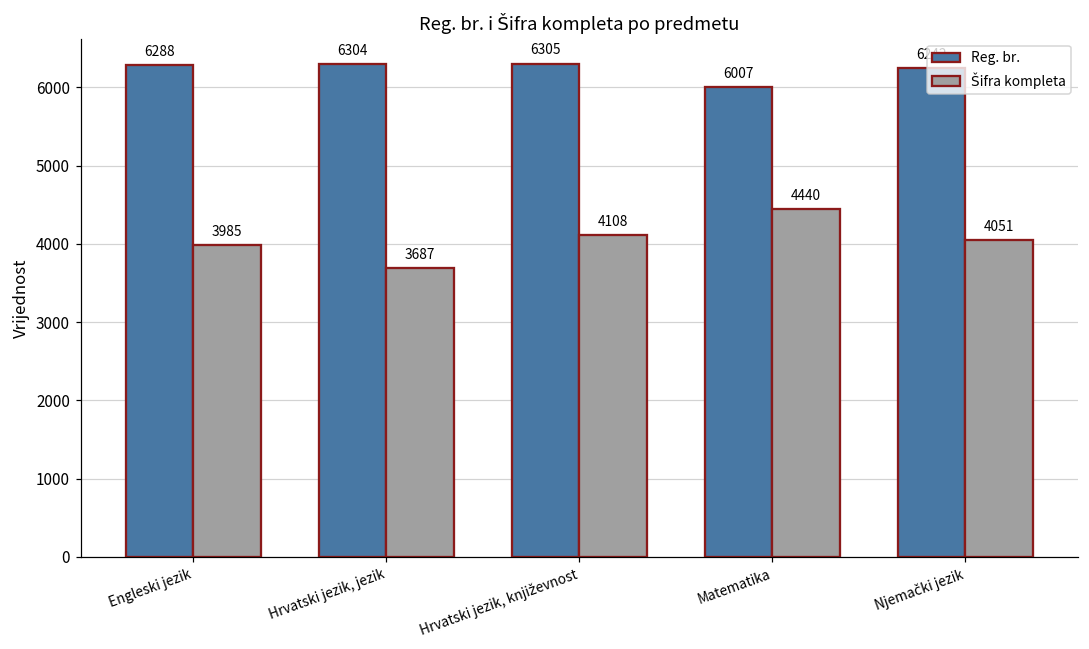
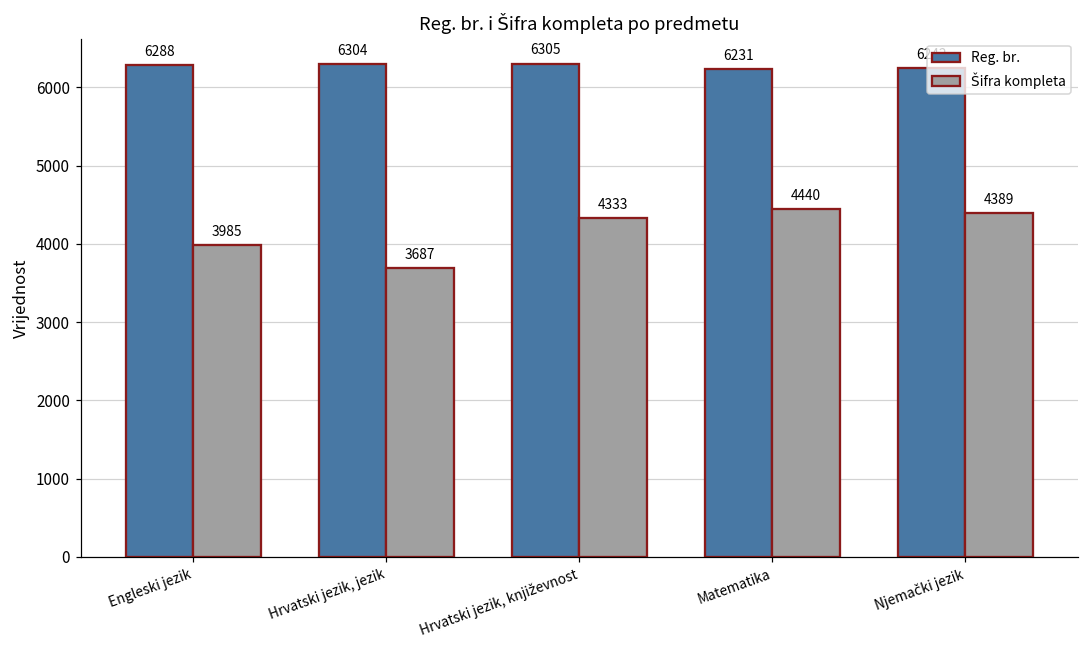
  {
    "Reg. br.": {
      "Engleski jezik": 6288,
      "Hrvatski jezik, jezik": 6304,
      "Hrvatski jezik, književnost": 6305,
-     "Matematika": 6007
+     "Matematika": 6231
    },
    "Šifra kompleta": {
      "Engleski jezik": 3985,
      "Hrvatski jezik, jezik": 3687,
-     "Hrvatski jezik, književnost": 4108,
+     "Hrvatski jezik, književnost": 4333,
      "Matematika": 4440,
-     "Njemački jezik": 4051
+     "Njemački jezik": 4389
    }
  }
